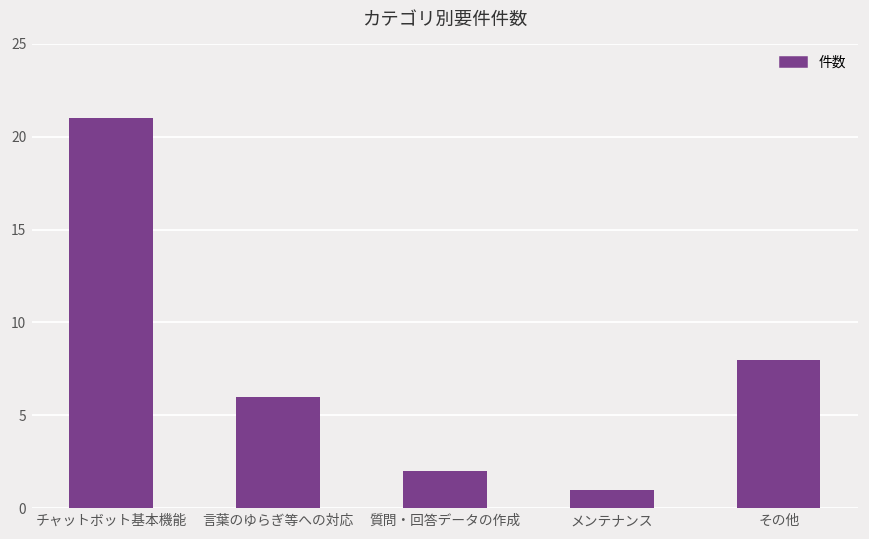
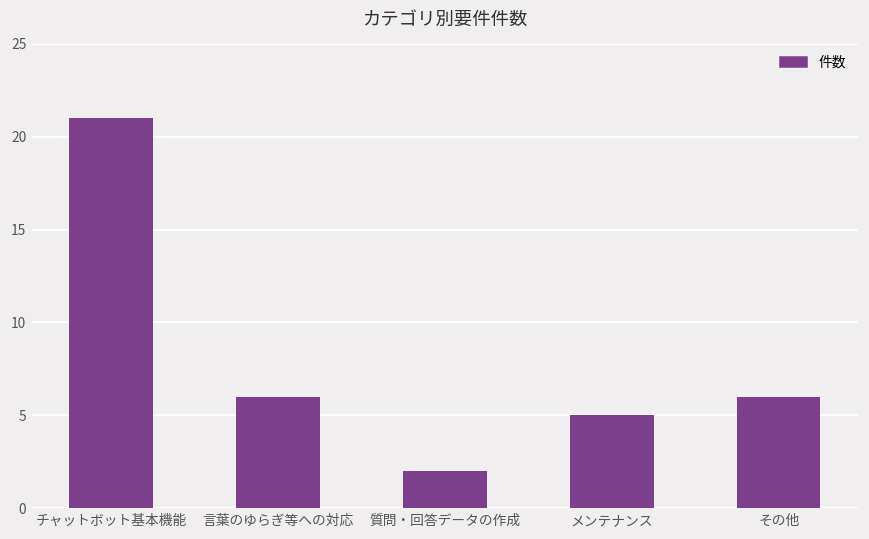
  {
    "チャットボット基本機能": 21,
    "言葉のゆらぎ等への対応": 6,
    "質問・回答データの作成": 2,
-   "メンテナンス": 1,
-   "その他": 8
+   "メンテナンス": 5,
+   "その他": 6
  }
